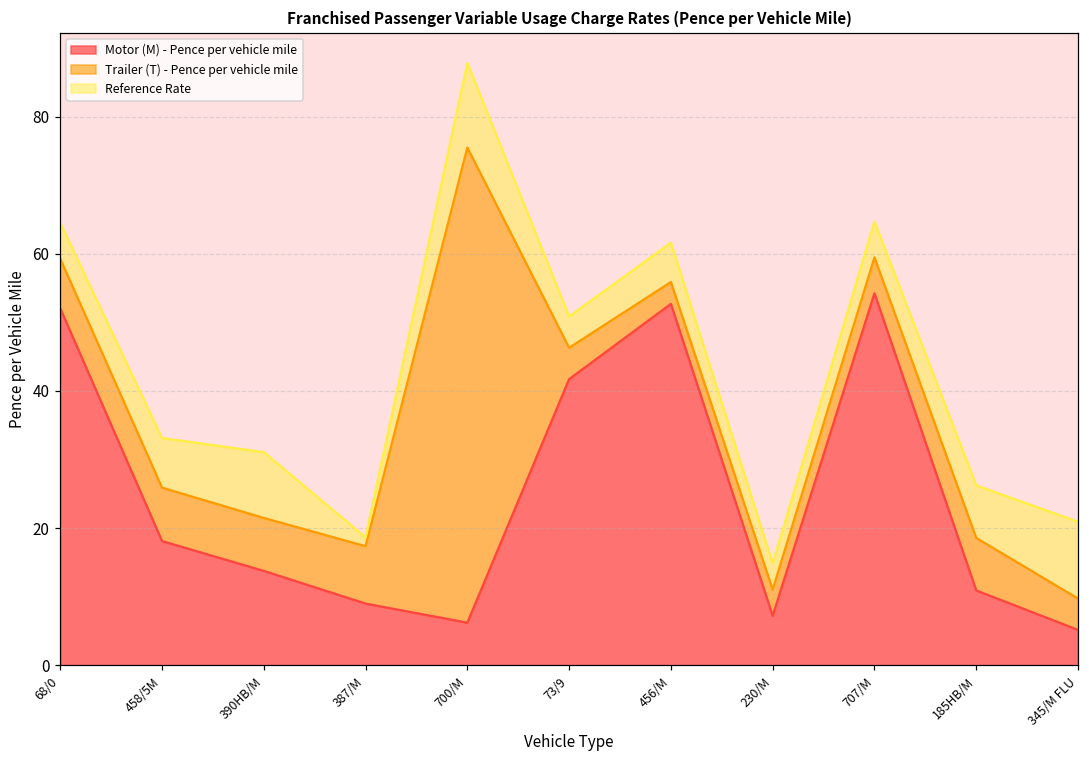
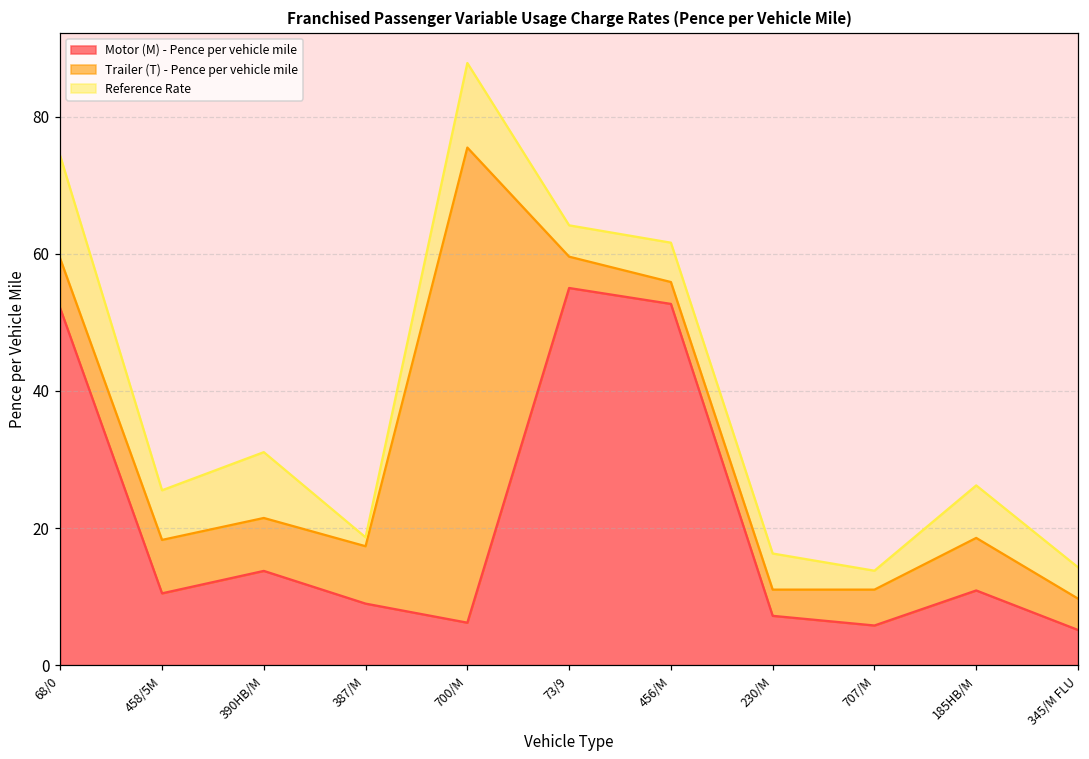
  {
    "Motor (M) - Pence per vehicle mile": {
      "68/0": 52,
-     "458/5M": 18,
+     "458/5M": 10,
      "390HB/M": 14,
      "387/M": 9,
      "700/M": 6,
-     "73/9": 42,
+     "73/9": 55,
      "456/M": 53,
      "230/M": 7,
-     "707/M": 54,
+     "707/M": 6,
      "185HB/M": 11,
      "345/M FLU": 5
    },
    "Trailer (T) - Pence per vehicle mile": {
      "68/0": 7,
      "458/5M": 8,
      "390HB/M": 8,
      "387/M": 8,
      "700/M": 69,
      "73/9": 5,
      "456/M": 3,
      "230/M": 4,
      "707/M": 5,
      "185HB/M": 8,
      "345/M FLU": 5
    },
    "Reference Rate": {
-     "68/0": 5,
+     "68/0": 15,
      "458/5M": 7,
      "390HB/M": 10,
      "387/M": 1,
      "700/M": 12,
      "73/9": 5,
      "456/M": 6,
-     "230/M": 4,
-     "707/M": 5,
+     "230/M": 5,
+     "707/M": 3,
      "185HB/M": 8,
-     "345/M FLU": 11
+     "345/M FLU": 5
    }
  }
